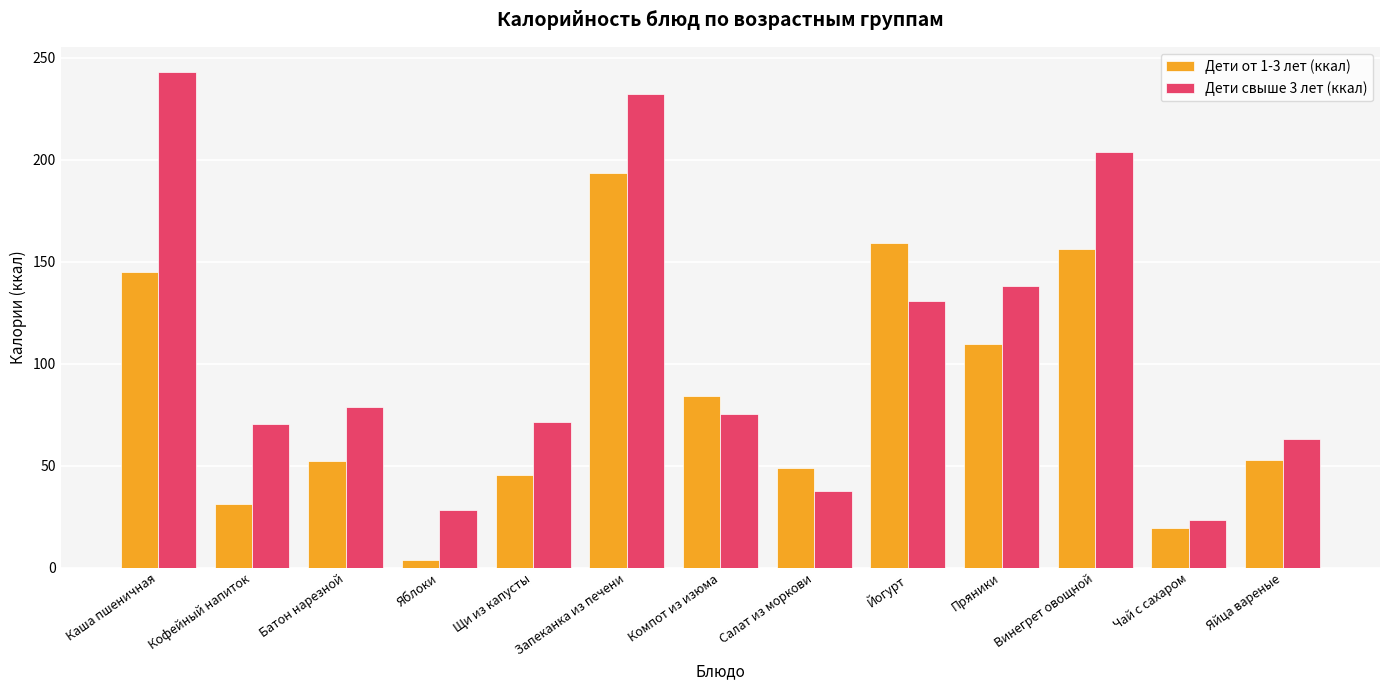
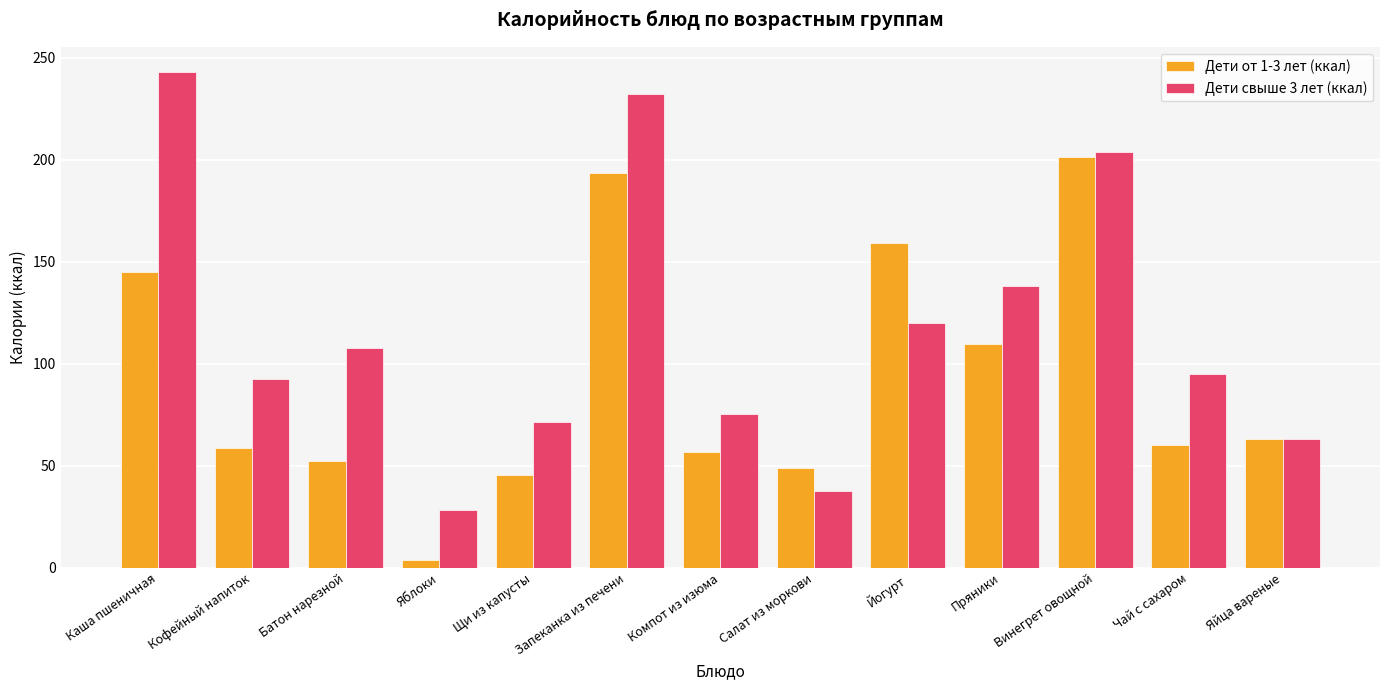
  {
    "Дети от 1-3 лет (ккал)": {
      "Каша пшеничная": 145,
-     "Кофейный напиток": 31,
+     "Кофейный напиток": 59,
      "Батон нарезной": 52,
      "Яблоки": 4,
      "Щи из капусты": 45,
      "Запеканка из печени": 194,
-     "Компот из изюма": 84,
+     "Компот из изюма": 57,
      "Салат из моркови": 49,
      "Йогурт": 159,
      "Пряники": 110,
-     "Винегрет овощной": 156,
-     "Чай с сахаром": 20,
-     "Яйца вареные": 53
+     "Винегрет овощной": 201,
+     "Чай с сахаром": 60,
+     "Яйца вареные": 63
    },
    "Дети свыше 3 лет (ккал)": {
      "Каша пшеничная": 243,
-     "Кофейный напиток": 71,
-     "Батон нарезной": 79,
+     "Кофейный напиток": 93,
+     "Батон нарезной": 108,
      "Яблоки": 28,
      "Щи из капусты": 71,
      "Запеканка из печени": 232,
      "Компот из изюма": 75,
      "Салат из моркови": 38,
-     "Йогурт": 131,
+     "Йогурт": 120,
      "Пряники": 138,
      "Винегрет овощной": 204,
-     "Чай с сахаром": 24,
+     "Чай с сахаром": 95,
      "Яйца вареные": 63
    }
  }
